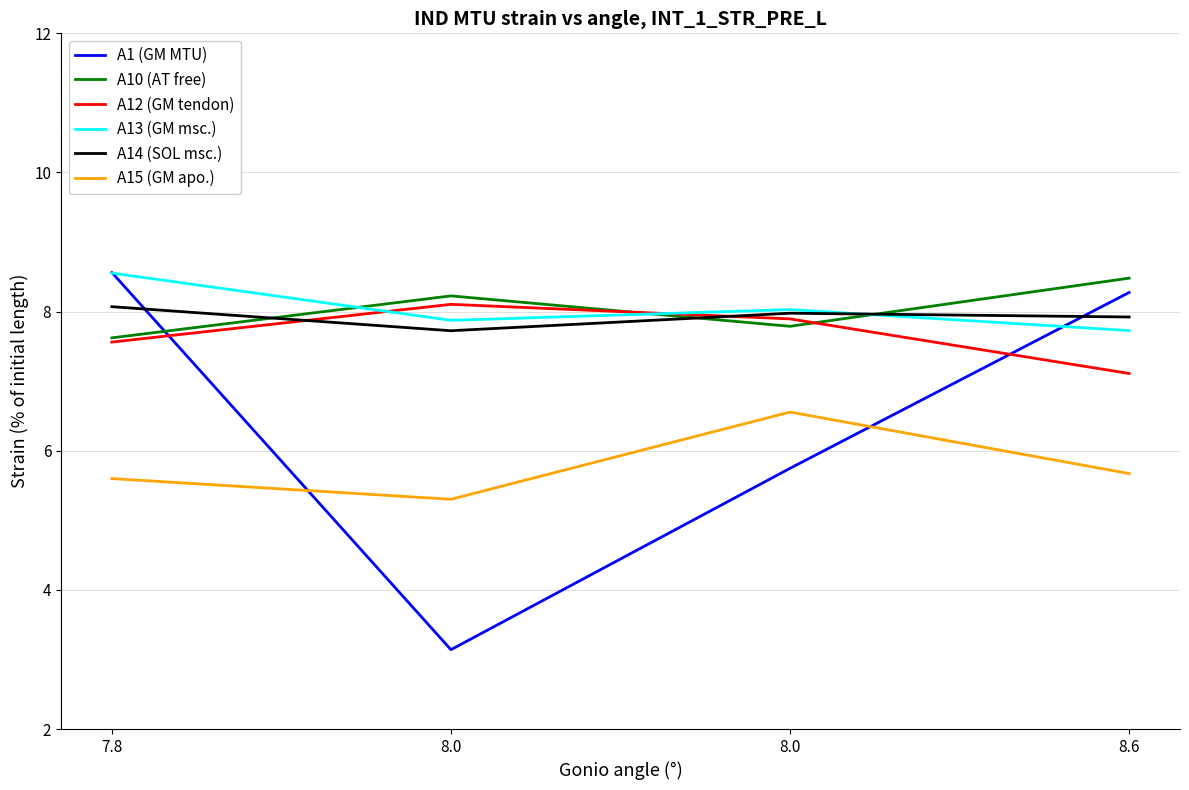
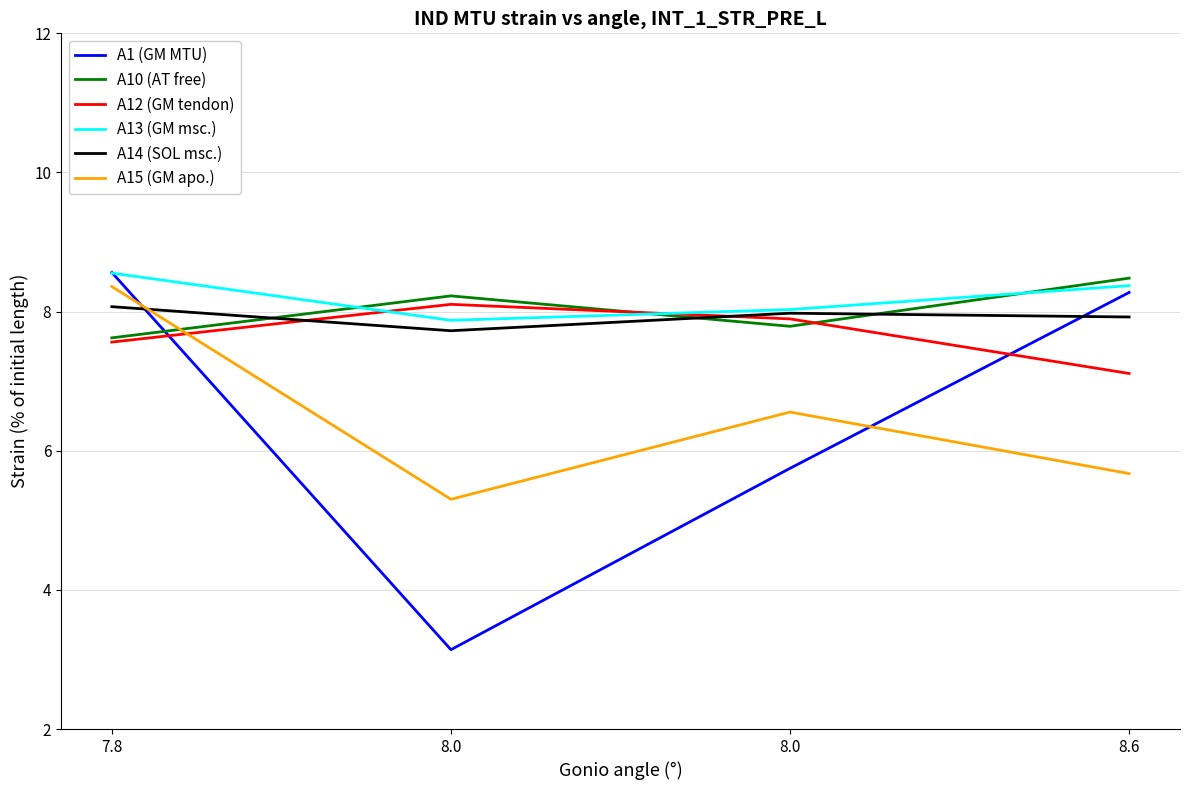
  {
    "A1 (GM MTU)": {
      "8.6": 8.3
    },
    "A10 (AT free)": {
      "7.8": 7.6,
      "8.6": 8.5
    },
    "A12 (GM tendon)": {
      "7.8": 7.6,
      "8.6": 7.1
    },
    "A13 (GM msc.)": {
-     "8.6": 7.7
+     "8.6": 8.4
    },
    "A14 (SOL msc.)": {
      "7.8": 8.1,
      "8.6": 7.9
    },
    "A15 (GM apo.)": {
-     "7.8": 5.6,
+     "7.8": 8.4,
      "8.6": 5.7
    }
  }
